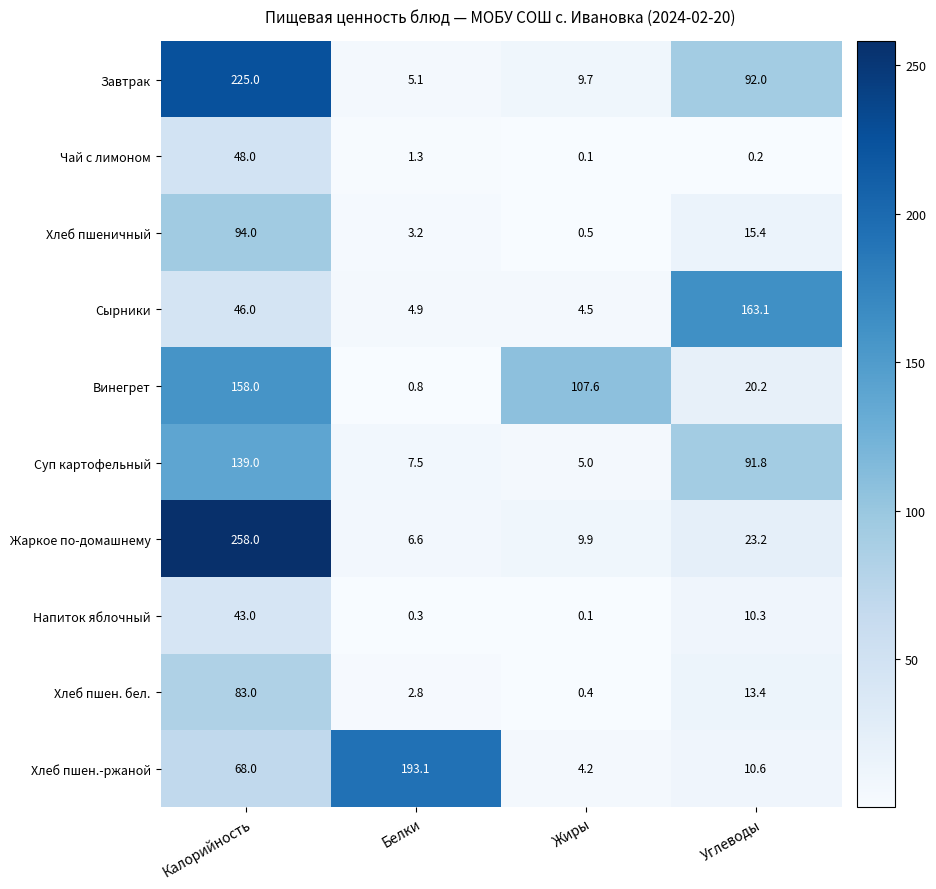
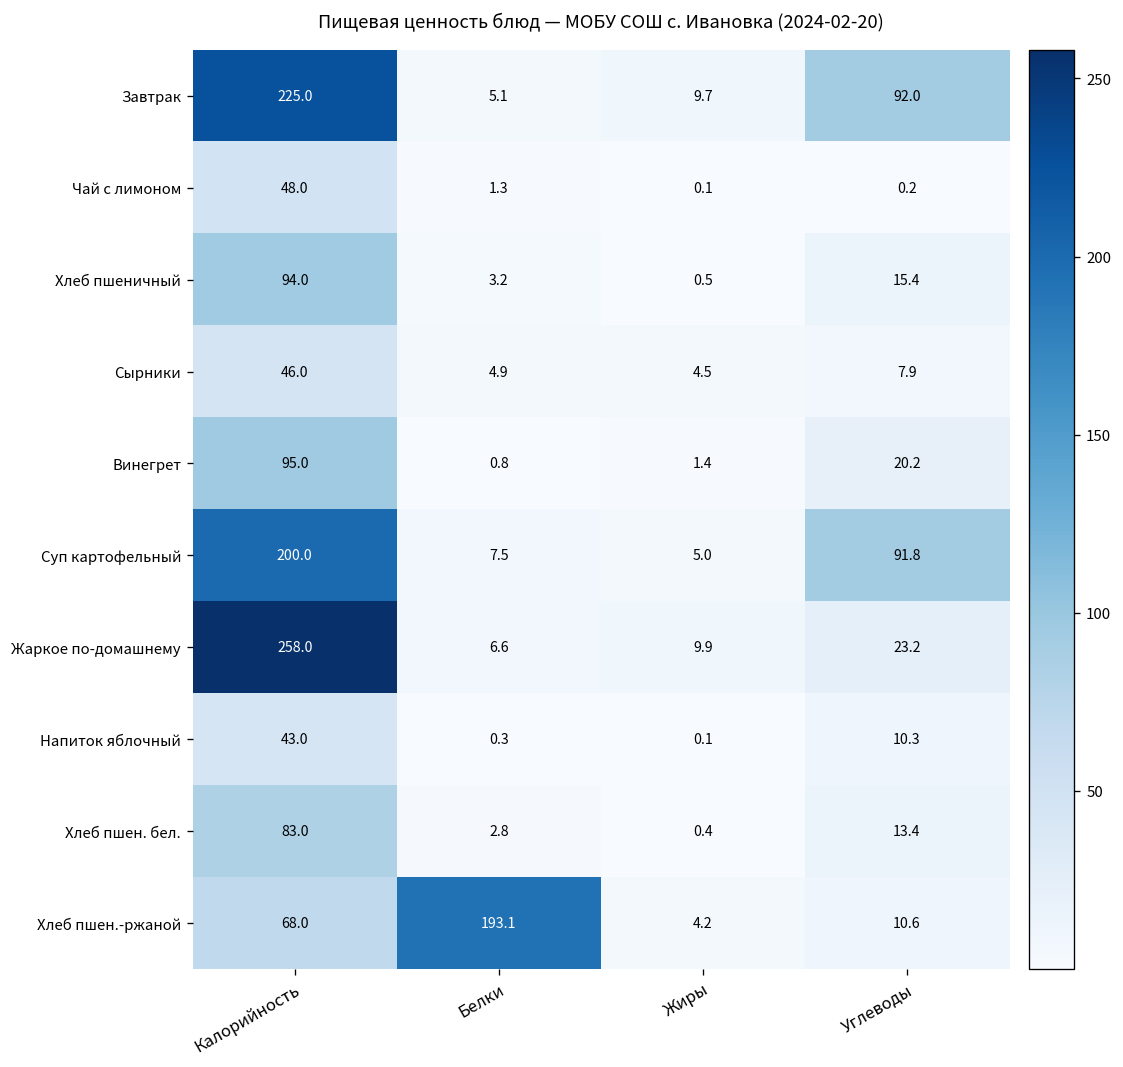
  {
    "Завтрак": {
      "Калорийность": 225.0,
      "Белки": 5.1,
      "Жиры": 9.7,
      "Углеводы": 92.0
    },
    "Чай с лимоном": {
      "Калорийность": 48.0,
      "Белки": 1.3,
      "Жиры": 0.1,
      "Углеводы": 0.2
    },
    "Хлеб пшеничный": {
      "Калорийность": 94.0,
      "Белки": 3.2,
      "Жиры": 0.5,
      "Углеводы": 15.4
    },
    "Сырники": {
      "Калорийность": 46.0,
      "Белки": 4.9,
      "Жиры": 4.5,
-     "Углеводы": 163.1
+     "Углеводы": 7.9
    },
    "Винегрет": {
-     "Калорийность": 158.0,
+     "Калорийность": 95.0,
      "Белки": 0.8,
-     "Жиры": 107.6,
+     "Жиры": 1.4,
      "Углеводы": 20.2
    },
    "Суп картофельный": {
-     "Калорийность": 139.0,
+     "Калорийность": 200.0,
      "Белки": 7.5,
      "Жиры": 5.0,
      "Углеводы": 91.8
    },
    "Жаркое по-домашнему": {
      "Калорийность": 258.0,
      "Белки": 6.6,
      "Жиры": 9.9,
      "Углеводы": 23.2
    },
    "Напиток яблочный": {
      "Калорийность": 43.0,
      "Белки": 0.3,
      "Жиры": 0.1,
      "Углеводы": 10.3
    },
    "Хлеб пшен. бел.": {
      "Калорийность": 83.0,
      "Белки": 2.8,
      "Жиры": 0.4,
      "Углеводы": 13.4
    },
    "Хлеб пшен.-ржаной": {
      "Калорийность": 68.0,
      "Белки": 193.1,
      "Жиры": 4.2,
      "Углеводы": 10.6
    }
  }
